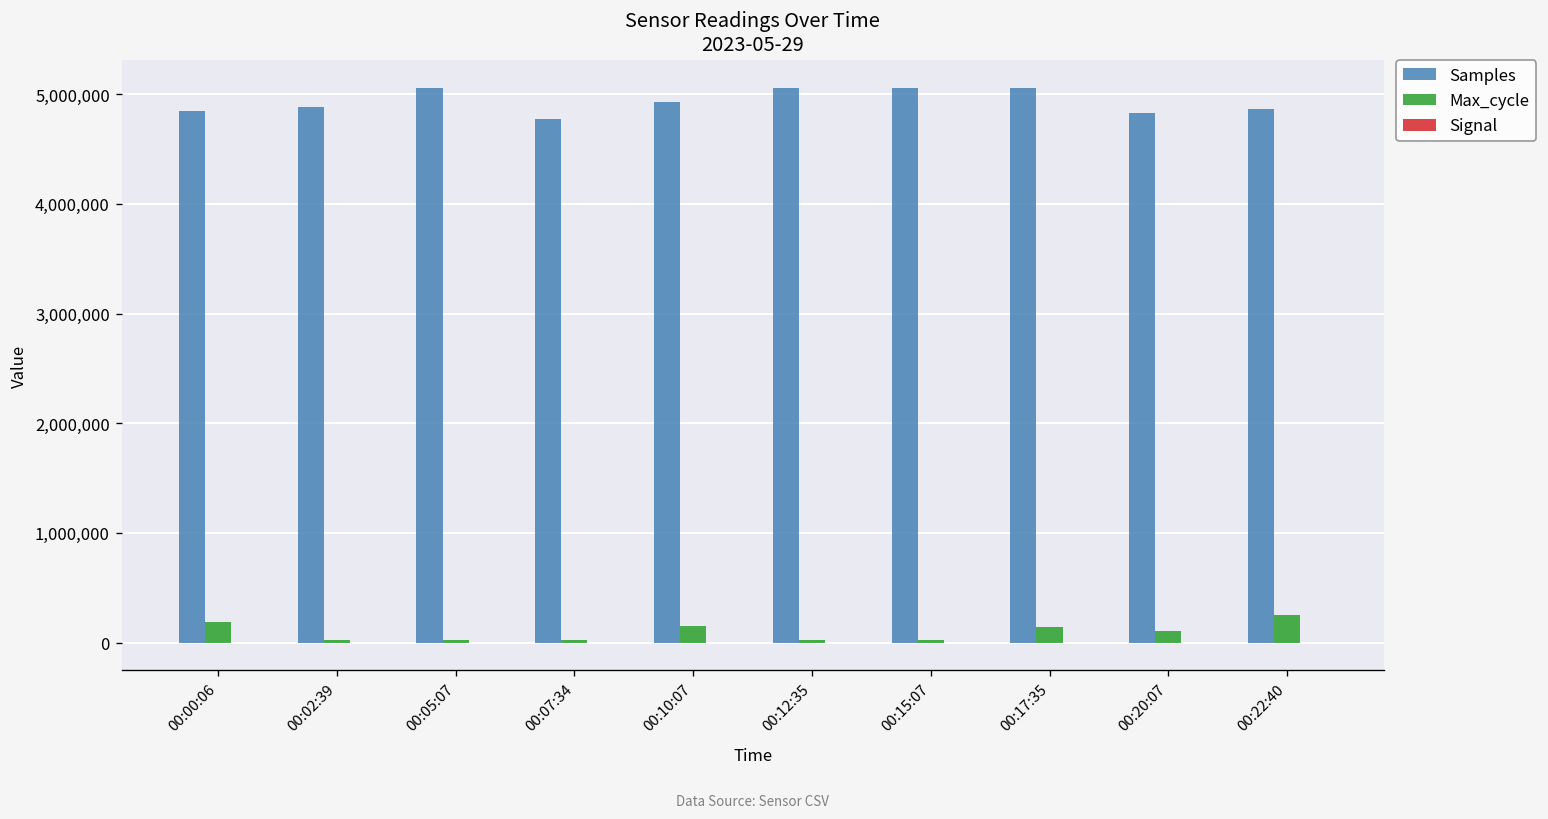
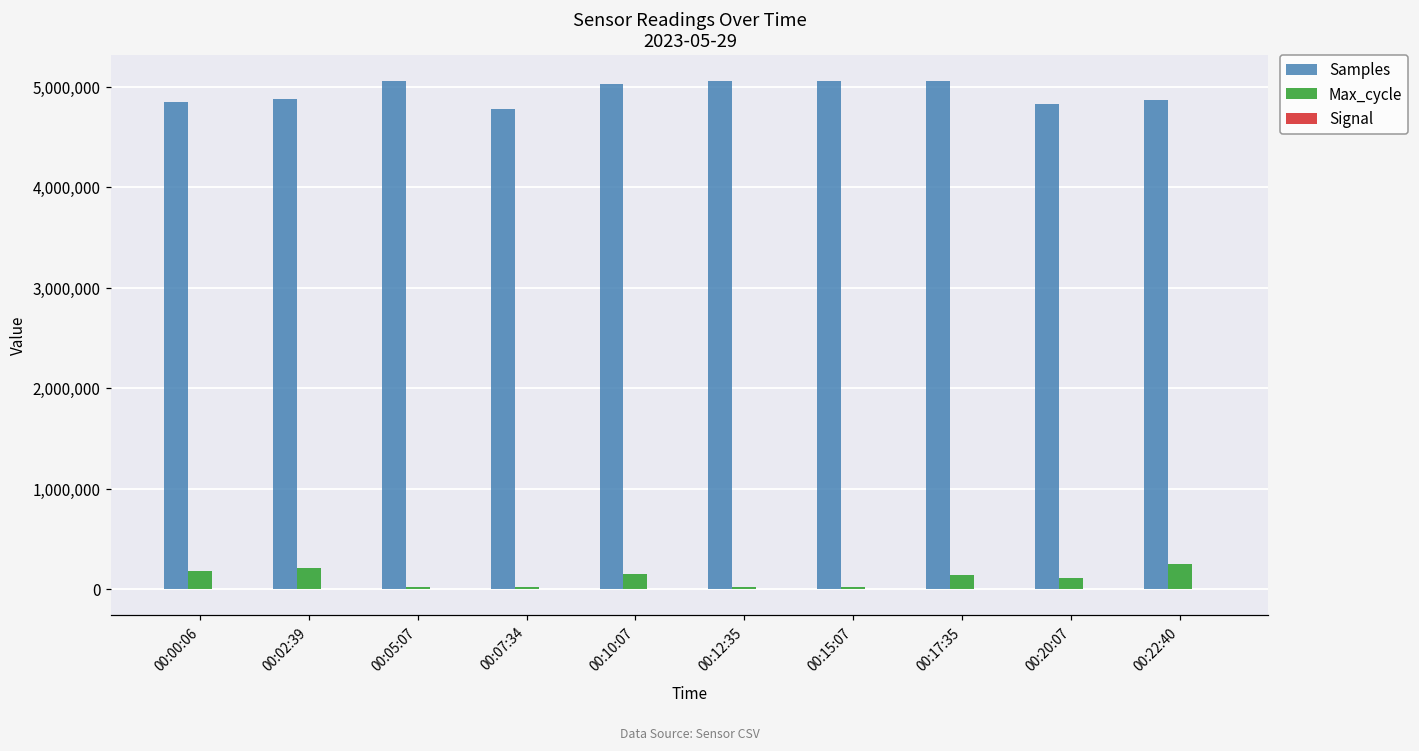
  {
    "Samples": {
      "00:00:06": "4,800,000",
      "00:02:39": "4,900,000",
      "00:05:07": "5,100,000",
      "00:07:34": "4,800,000",
-     "00:10:07": "4,900,000",
+     "00:10:07": "5,000,000",
      "00:12:35": "5,100,000",
      "00:15:07": "5,100,000",
      "00:17:35": "5,100,000",
      "00:20:07": "4,800,000",
      "00:22:40": "4,900,000"
    },
    "Max_cycle": {
      "00:00:06": "200,000",
-     "00:02:39": "0",
+     "00:02:39": "200,000",
      "00:10:07": "200,000",
      "00:17:35": "100,000",
      "00:20:07": "100,000",
      "00:22:40": "200,000"
    }
  }
